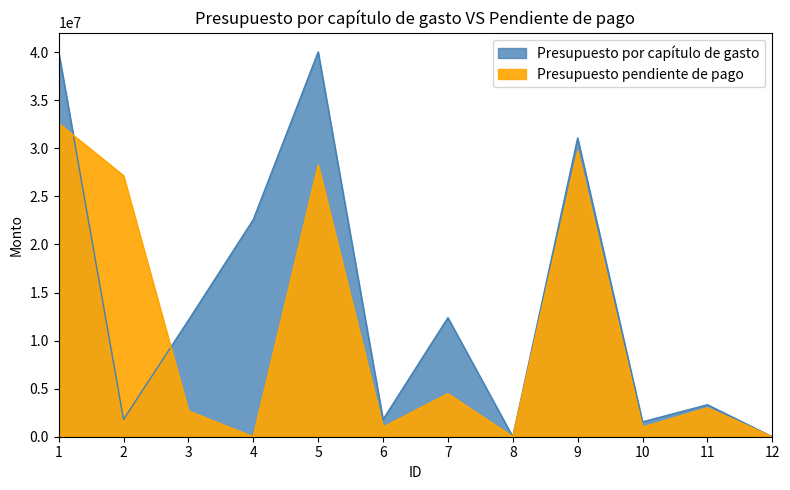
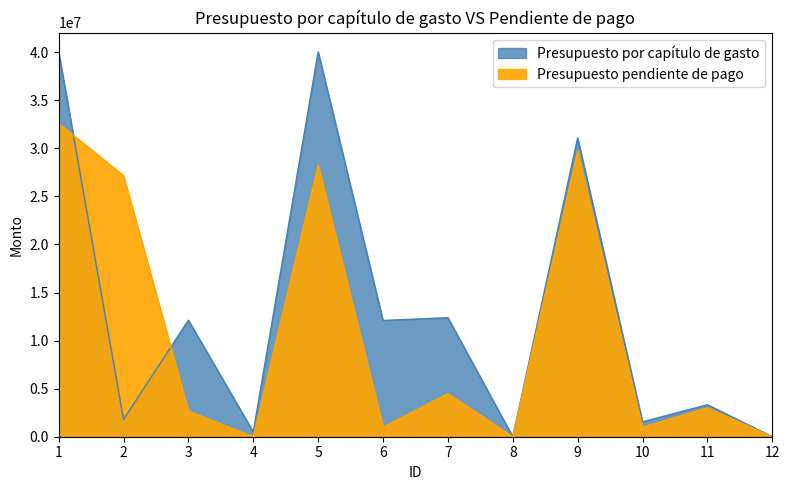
  {
    "Presupuesto por capítulo de gasto": {
      "1": 40000000,
      "2": 2000000,
      "3": 12000000,
-     "4": 23000000,
+     "4": 1000000,
      "5": 40000000,
-     "6": 2000000,
+     "6": 12000000,
      "7": 12000000,
      "9": 31000000,
      "10": 2000000,
      "11": 3000000
    },
    "Presupuesto pendiente de pago": {
      "1": 33000000,
      "2": 27000000,
      "3": 3000000,
      "4": 0,
      "5": 28000000,
      "6": 1000000,
      "7": 4000000,
      "9": 30000000,
      "10": 1000000,
      "11": 3000000
    }
  }
